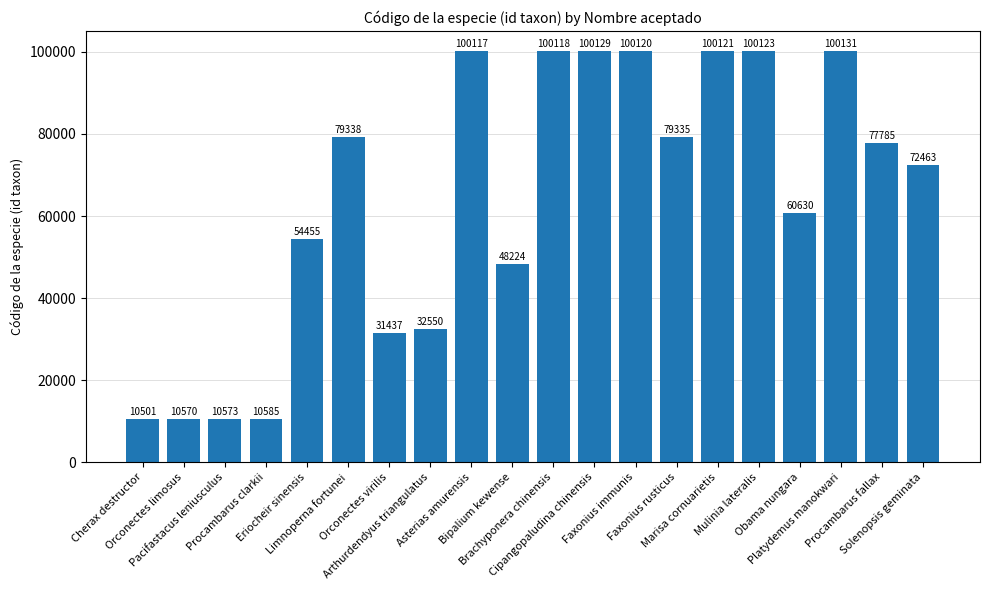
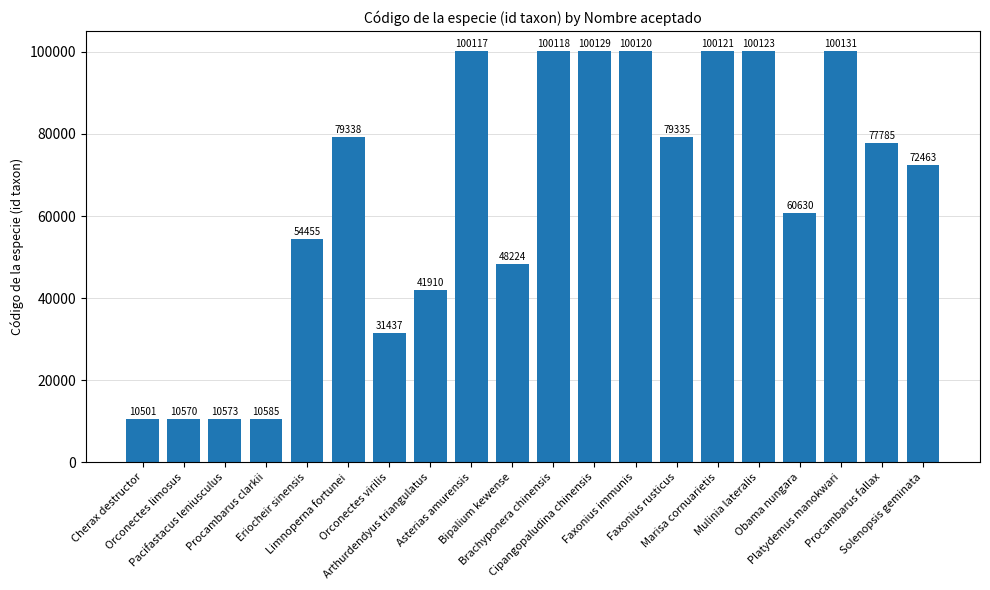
  {
    "Cherax destructor": 10501,
    "Orconectes limosus": 10570,
    "Pacifastacus leniusculus": 10573,
    "Procambarus clarkii": 10585,
    "Eriocheir sinensis": 54455,
    "Limnoperna fortunei": 79338,
    "Orconectes virilis": 31437,
-   "Arthurdendyus triangulatus": 32550,
+   "Arthurdendyus triangulatus": 41910,
    "Asterias amurensis": 100117,
    "Bipalium kewense": 48224,
    "Brachyponera chinensis": 100118,
    "Cipangopaludina chinensis": 100129,
    "Faxonius immunis": 100120,
    "Faxonius rusticus": 79335,
    "Marisa cornuarietis": 100121,
    "Mulinia lateralis": 100123,
    "Obama nungara": 60630,
    "Platydemus manokwari": 100131,
    "Procambarus fallax": 77785,
    "Solenopsis geminata": 72463
  }
